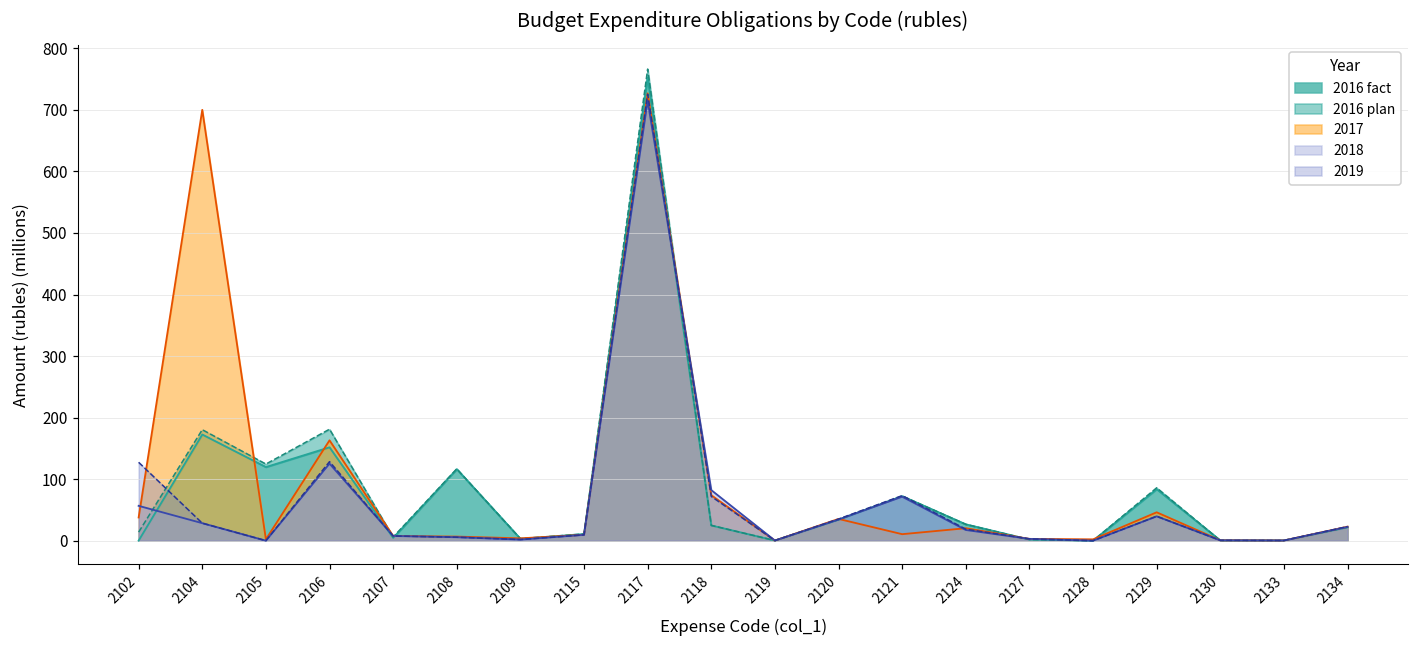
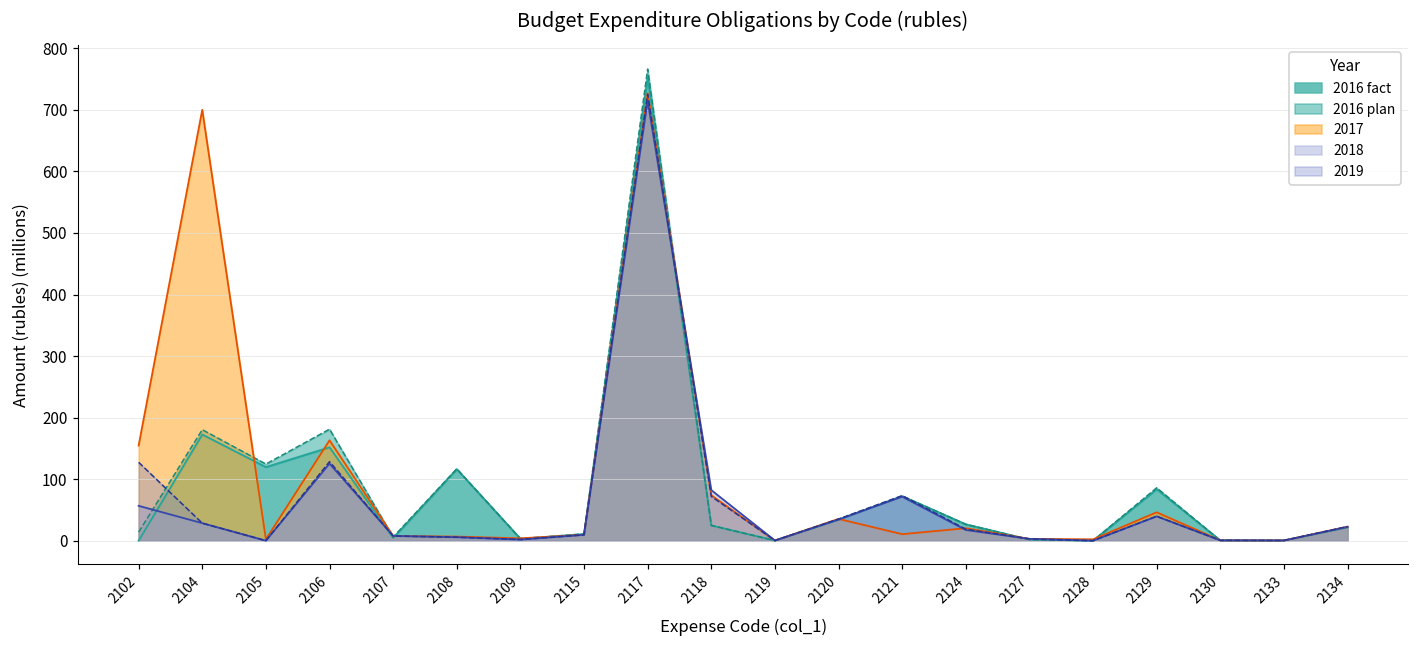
  {
    "2017": {
-     "2102": 40,
+     "2102": 150,
      "2104": 700,
      "2106": 160,
      "2121": 10,
      "2129": 50
    }
  }
